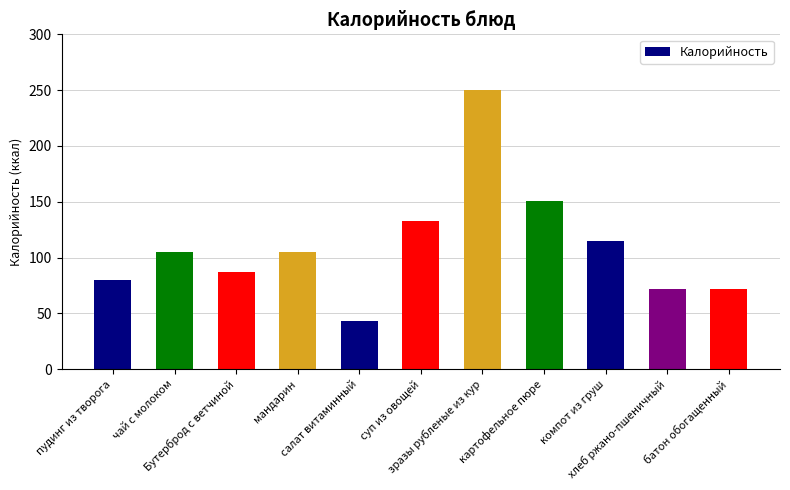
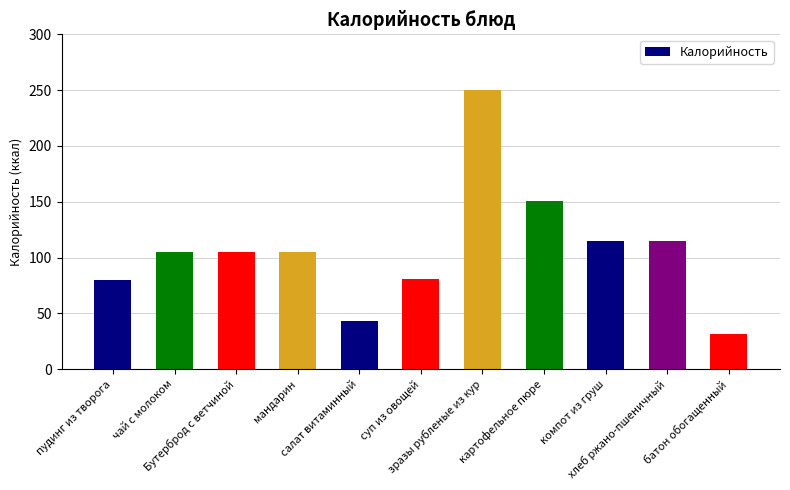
  {
    "пудинг из творога": 80,
    "чай с молоком": 105,
-   "Бутерброд с ветчиной": 87,
+   "Бутерброд с ветчиной": 105,
    "мандарин": 105,
    "салат витаминный": 43,
-   "суп из овощей": 133,
+   "суп из овощей": 81,
    "зразы рубленые из кур": 250,
    "картофельное пюре": 151,
    "компот из груш": 115,
-   "хлеб ржано-пшеничный": 72,
-   "батон обогащенный": 72
+   "хлеб ржано-пшеничный": 115,
+   "батон обогащенный": 32
  }
